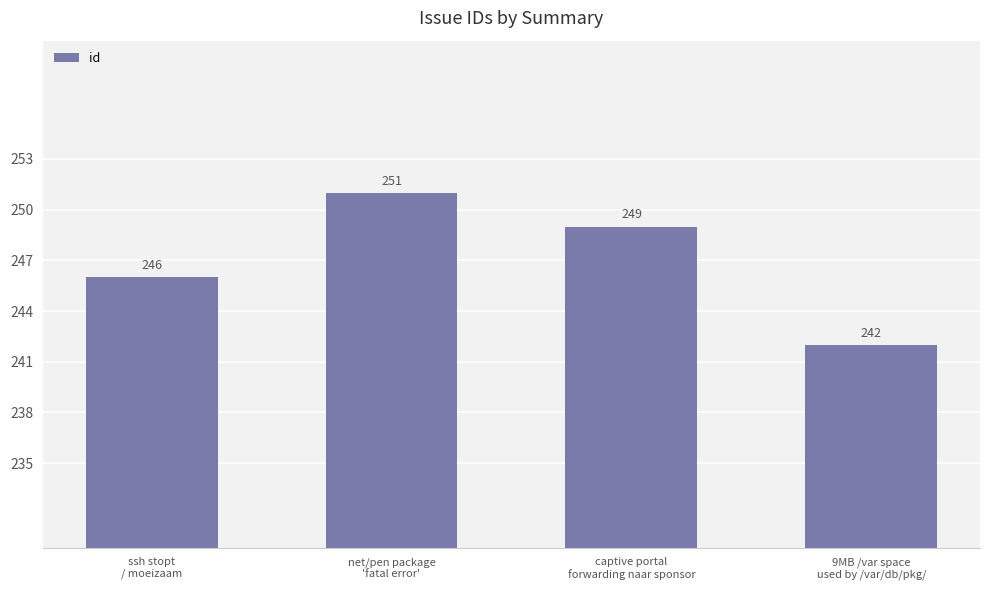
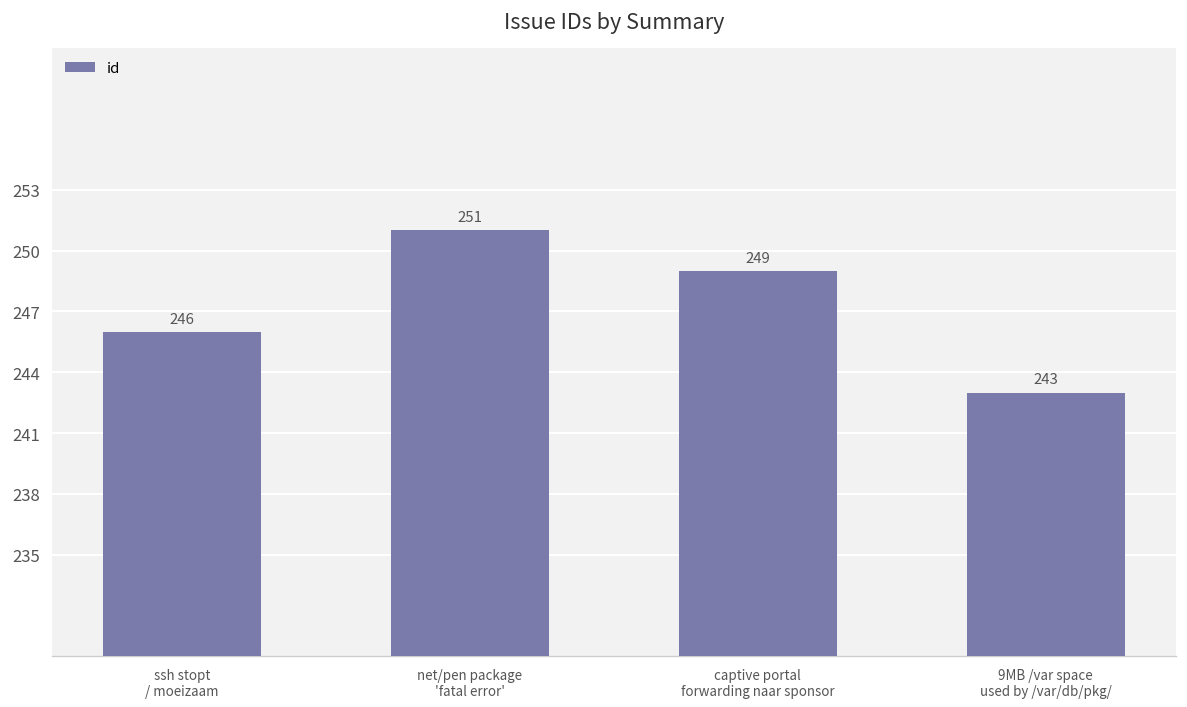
  {
    "ssh stopt / moeizaam": 246,
    "net/pen package 'fatal error'": 251,
    "captive portal forwarding naar sponsor": 249,
-   "9MB /var space used by /var/db/pkg/": 242
+   "9MB /var space used by /var/db/pkg/": 243
  }
